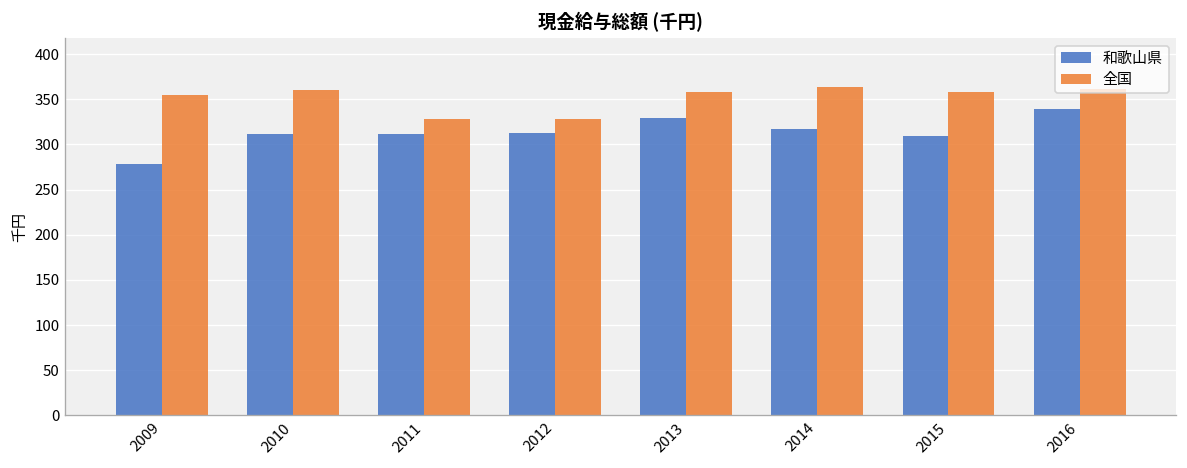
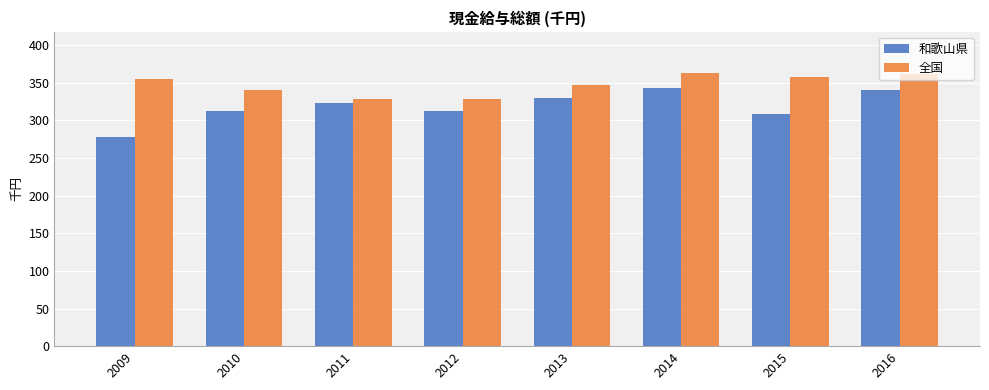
  {
    "和歌山県": {
      "2009": 280,
      "2010": 310,
-     "2011": 310,
+     "2011": 320,
      "2012": 310,
      "2013": 330,
-     "2014": 320,
+     "2014": 340,
      "2015": 310,
      "2016": 340
    },
    "全国": {
      "2009": 360,
-     "2010": 360,
+     "2010": 340,
      "2011": 330,
      "2012": 330,
-     "2013": 360,
+     "2013": 350,
      "2014": 360,
      "2015": 360
    }
  }
